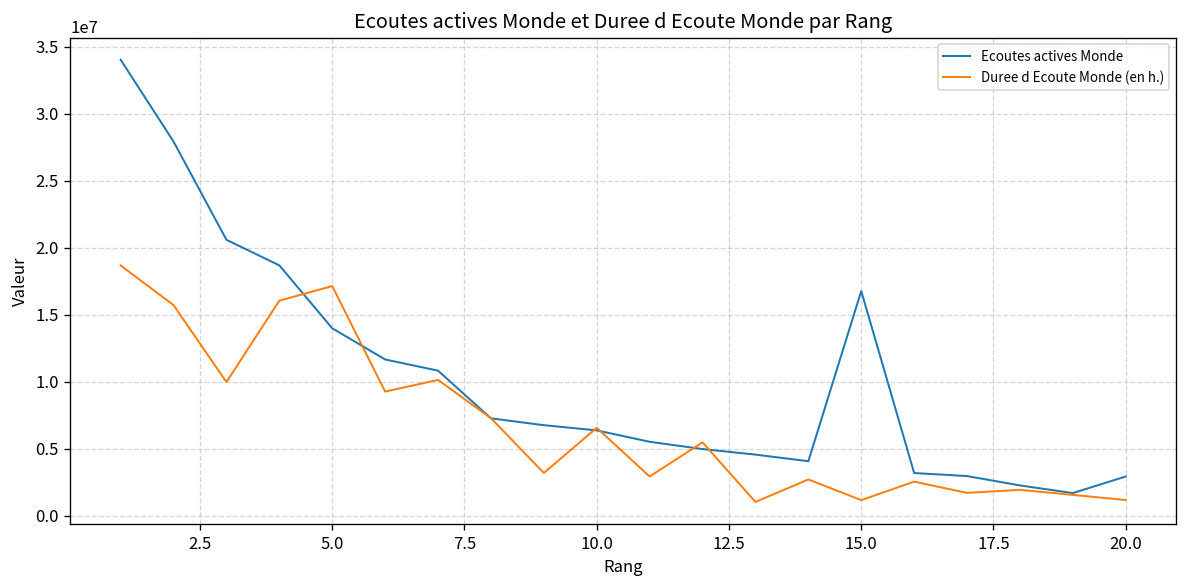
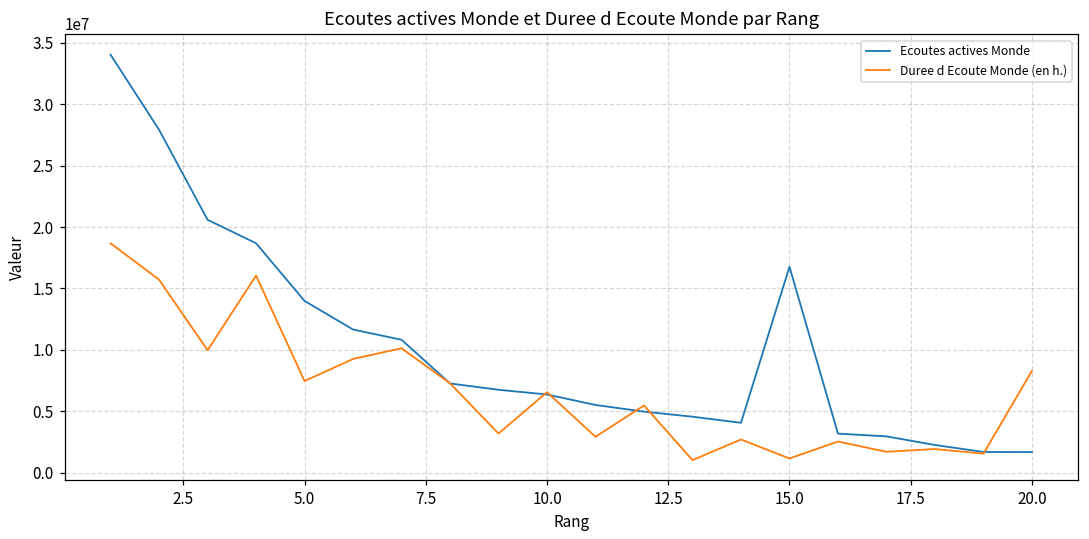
  {
    "Ecoutes actives Monde": {
      "5.0": 14000000,
      "15.0": 16800000,
-     "20.0": 2900000
+     "20.0": 1700000
    },
    "Duree d Ecoute Monde (en h.)": {
-     "5.0": 17100000,
+     "5.0": 7500000,
      "15.0": 1200000,
-     "20.0": 1200000
+     "20.0": 8300000
    }
  }
